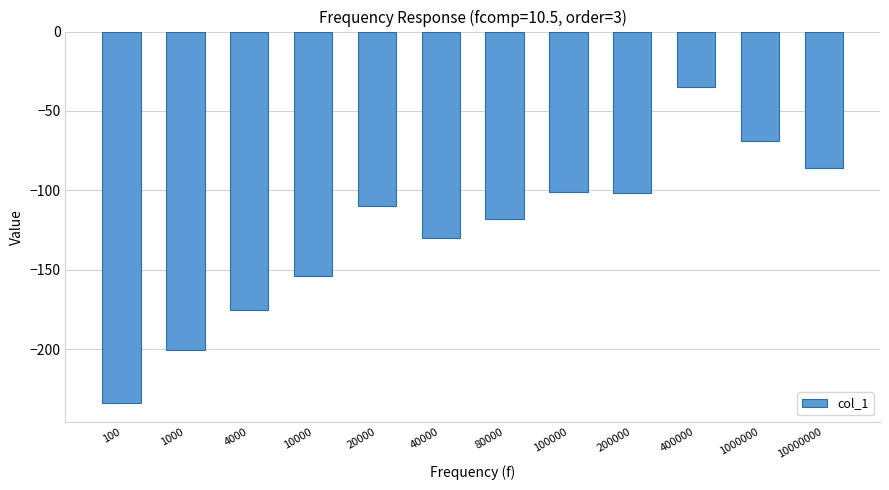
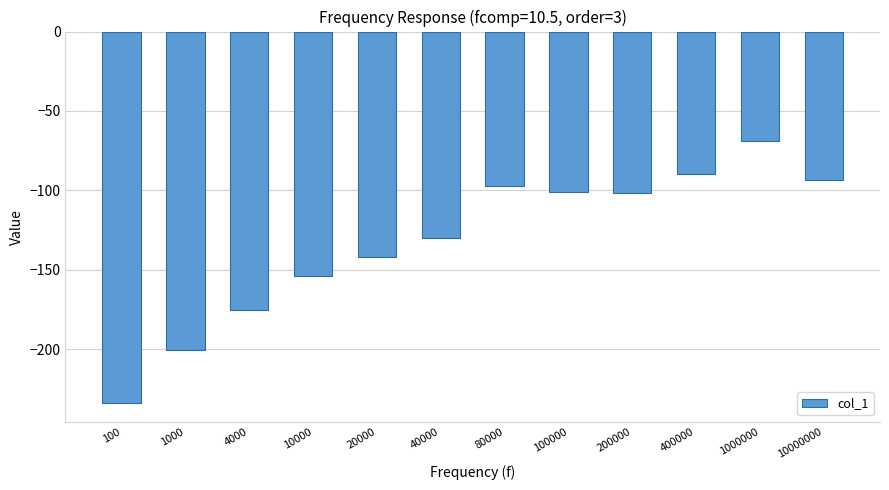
  {
    "100": -234,
    "1000": -201,
    "4000": -175,
    "10000": -154,
-   "20000": -110,
+   "20000": -142,
    "40000": -130,
-   "80000": -118,
+   "80000": -97,
    "100000": -101,
    "200000": -102,
-   "400000": -35,
+   "400000": -90,
    "1000000": -69,
-   "10000000": -86
+   "10000000": -93
  }
